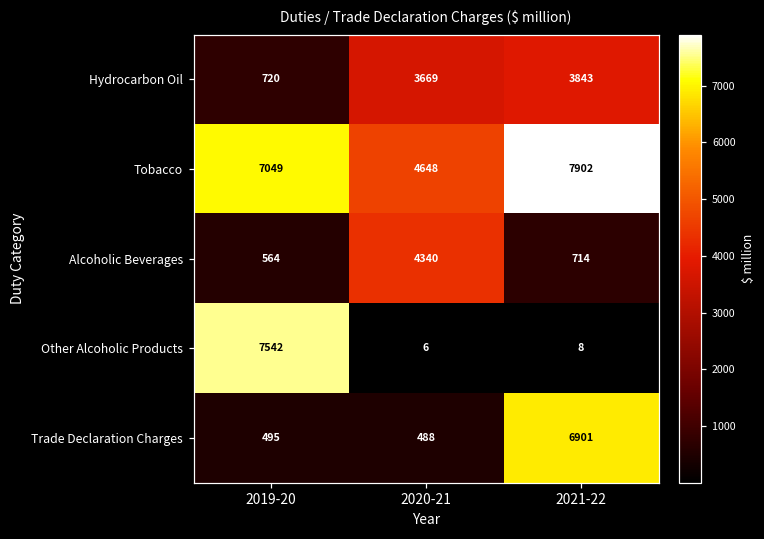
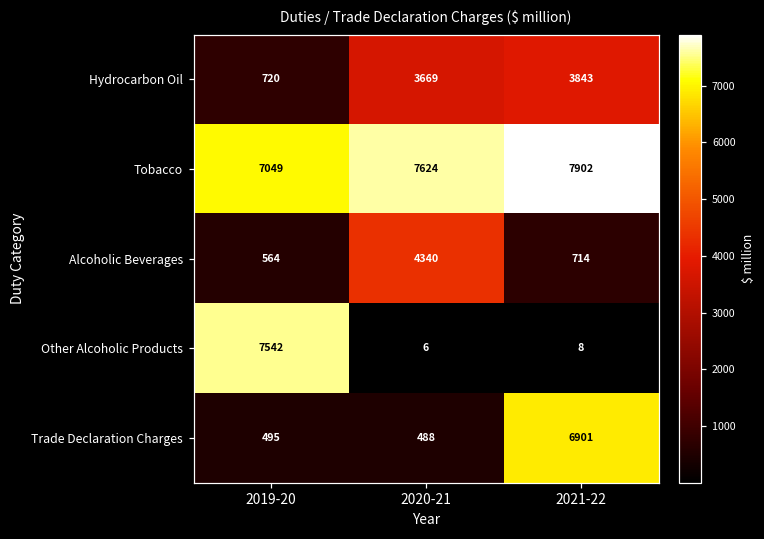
  {
    "Hydrocarbon Oil": {
      "2019-20": 720,
      "2020-21": 3669,
      "2021-22": 3843
    },
    "Tobacco": {
      "2019-20": 7049,
-     "2020-21": 4648,
+     "2020-21": 7624,
      "2021-22": 7902
    },
    "Alcoholic Beverages": {
      "2019-20": 564,
      "2020-21": 4340,
      "2021-22": 714
    },
    "Other Alcoholic Products": {
      "2019-20": 7542,
      "2020-21": 6,
      "2021-22": 8
    },
    "Trade Declaration Charges": {
      "2019-20": 495,
      "2020-21": 488,
      "2021-22": 6901
    }
  }
